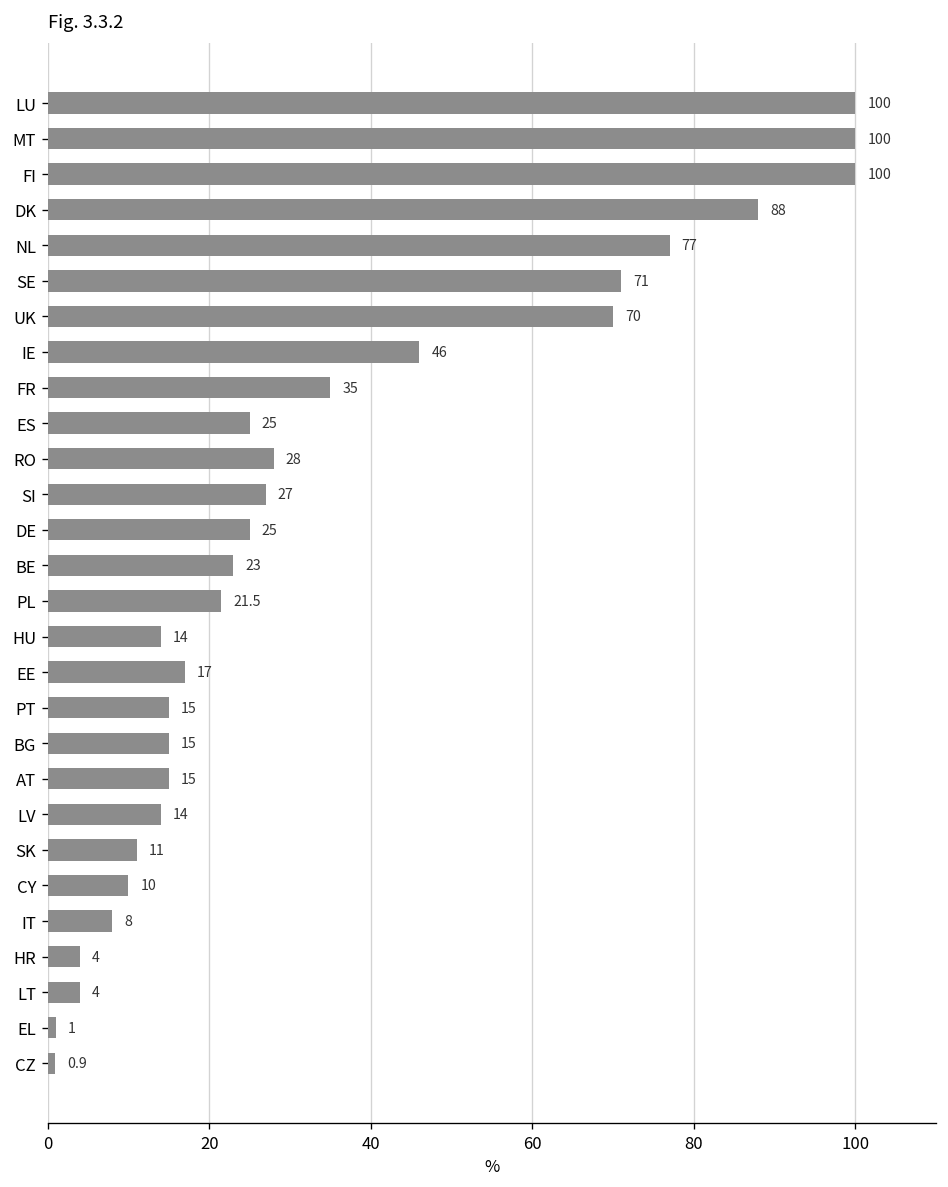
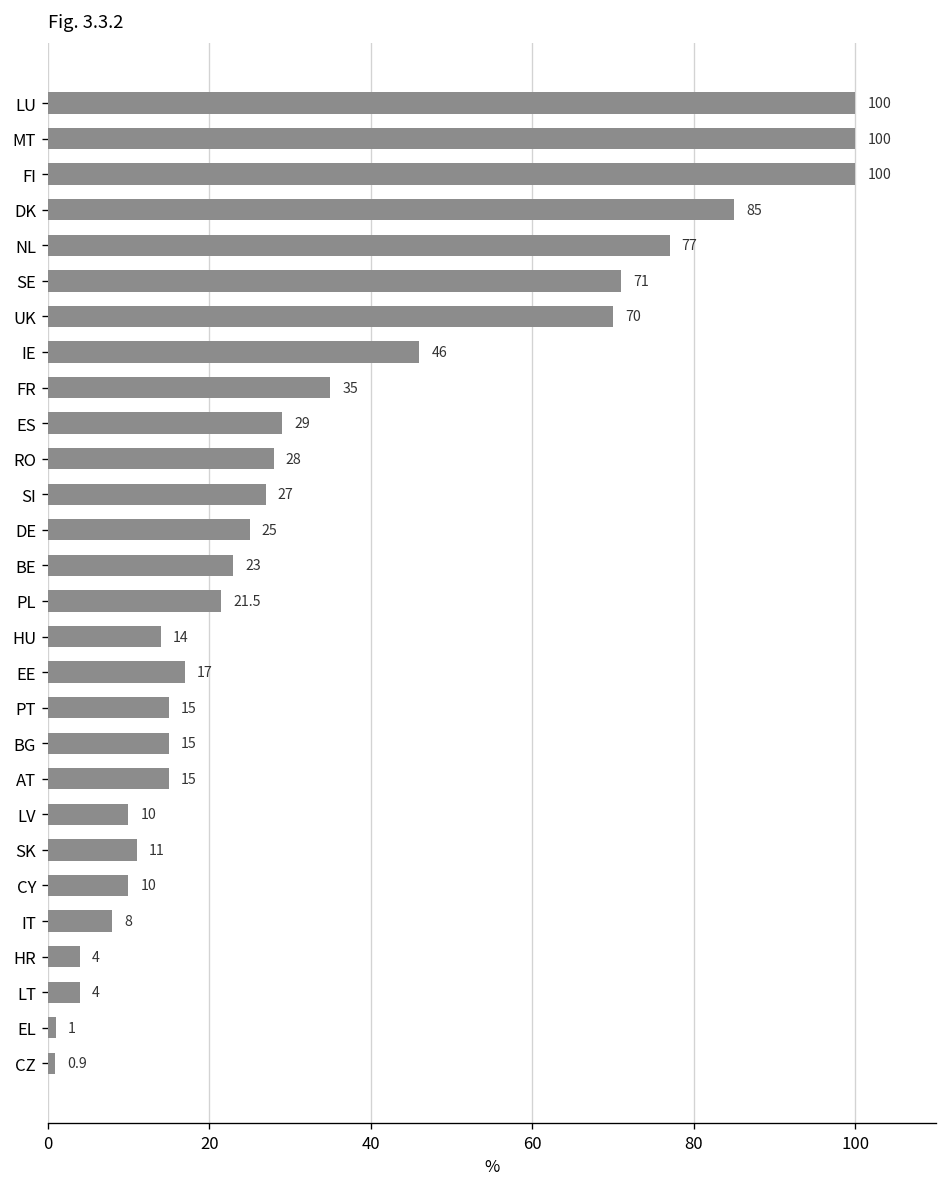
  {
    "LU": 100,
    "MT": 100,
    "FI": 100,
-   "DK": 88,
+   "DK": 85,
    "NL": 77,
    "SE": 71,
    "UK": 70,
    "IE": 46,
    "FR": 35,
-   "ES": 25,
+   "ES": 29,
    "RO": 28,
    "SI": 27,
    "DE": 25,
    "BE": 23,
    "PL": 21.5,
    "HU": 14,
    "EE": 17,
    "PT": 15,
    "BG": 15,
    "AT": 15,
-   "LV": 14,
+   "LV": 10,
    "SK": 11,
    "CY": 10,
    "IT": 8,
    "HR": 4,
    "LT": 4,
    "EL": 1,
    "CZ": 0.9
  }
